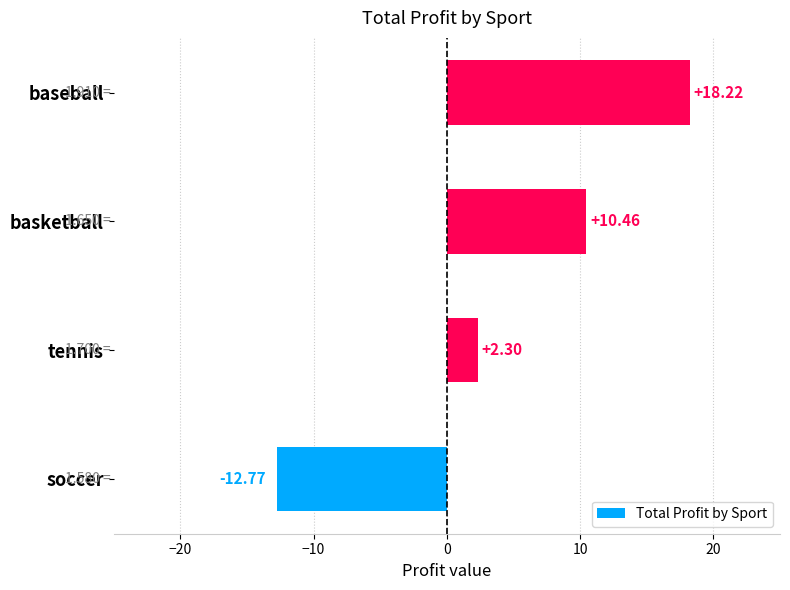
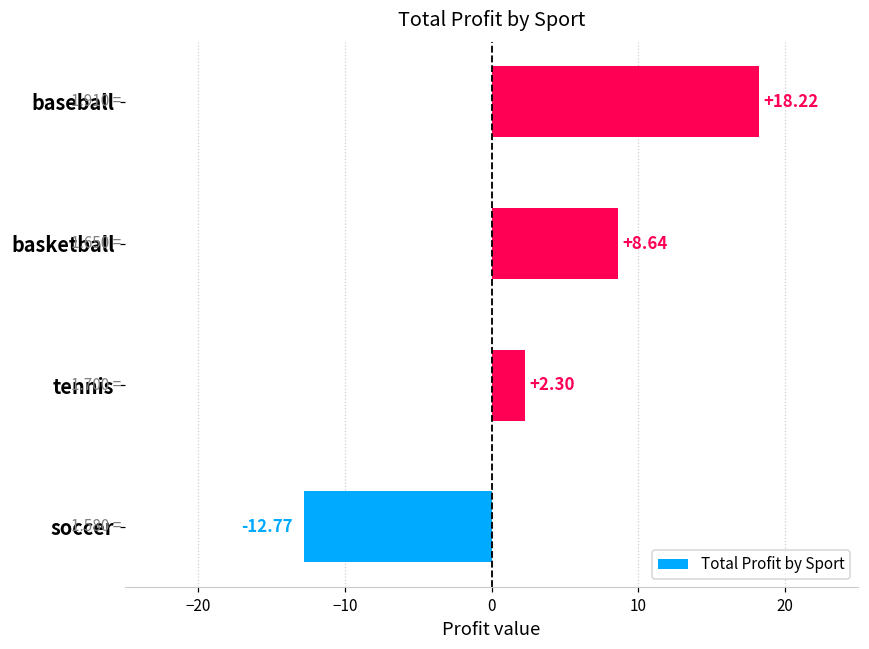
  {
    "baseball": "+18.22",
-   "basketball": "+10.46",
+   "basketball": "+8.64",
    "tennis": "+2.30",
    "soccer": "-12.77"
  }
